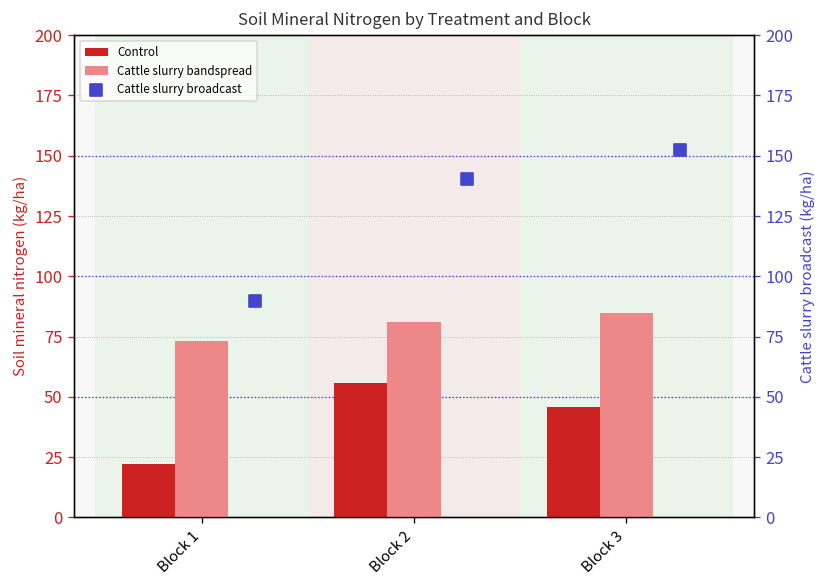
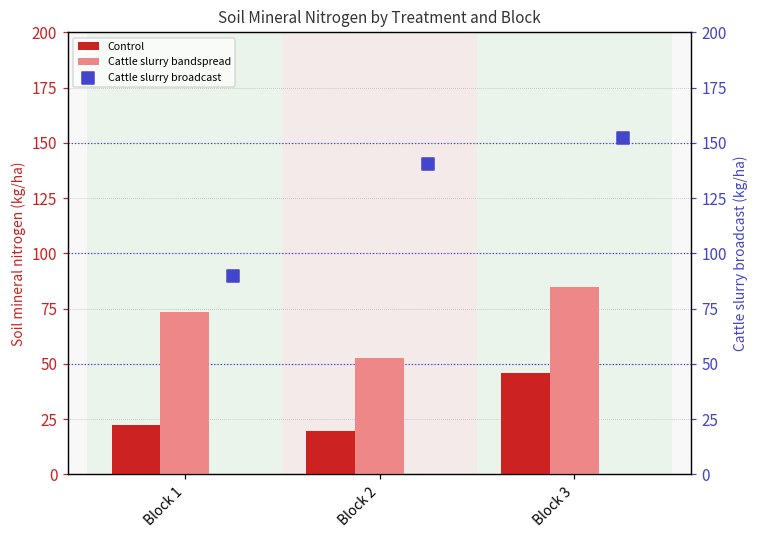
  {
    "Control": {
      "Block 1": 22,
-     "Block 2": 56,
+     "Block 2": 19,
      "Block 3": 46
    },
    "Cattle slurry bandspread": {
      "Block 1": 73,
-     "Block 2": 81,
+     "Block 2": 53,
      "Block 3": 85
    }
  }
